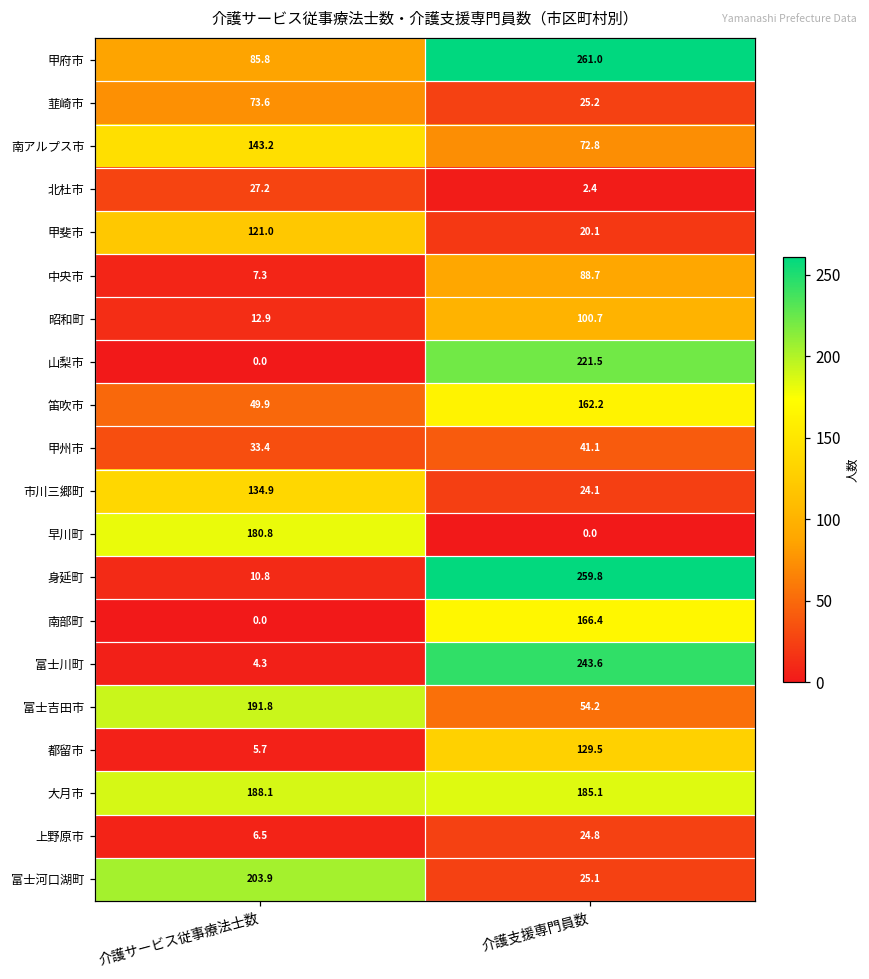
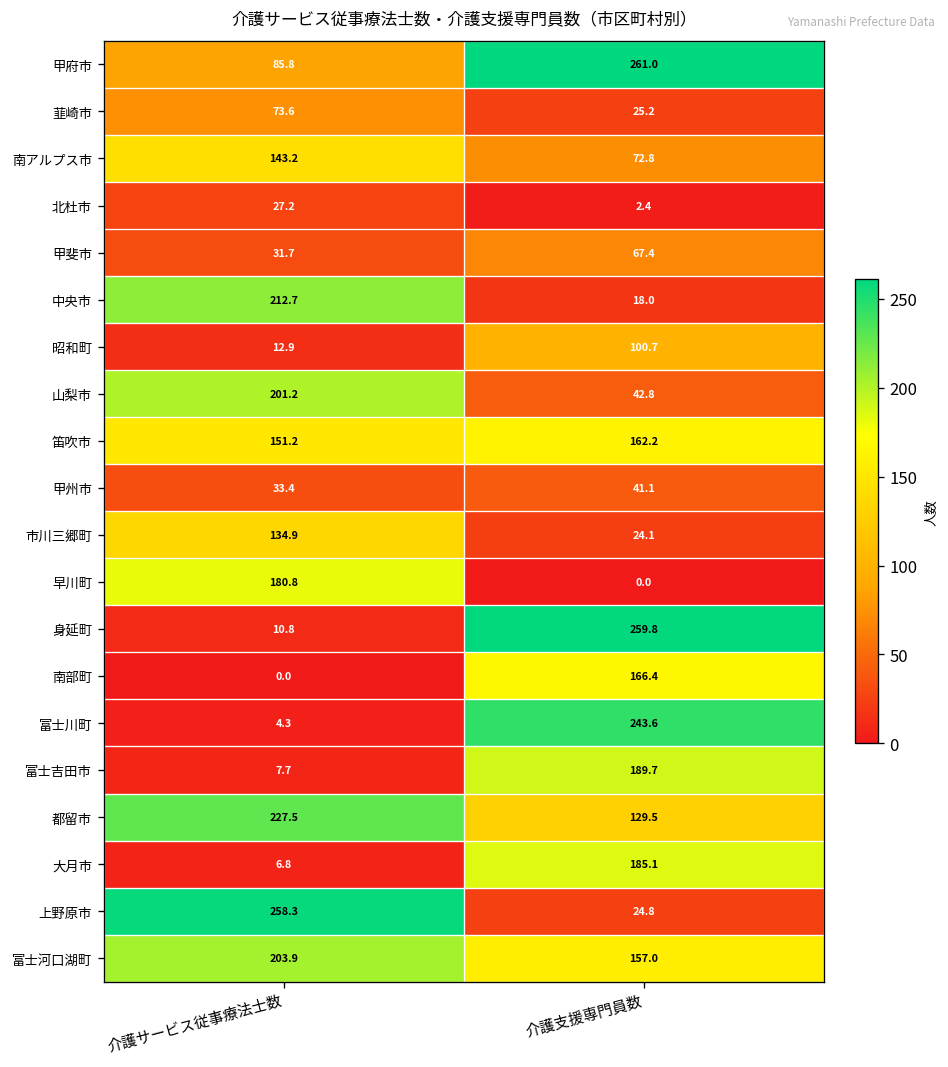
  {
    "甲府市": {
      "介護サービス従事療法士数": 85.8,
      "介護支援専門員数": 261.0
    },
    "韮崎市": {
      "介護サービス従事療法士数": 73.6,
      "介護支援専門員数": 25.2
    },
    "南アルプス市": {
      "介護サービス従事療法士数": 143.2,
      "介護支援専門員数": 72.8
    },
    "北杜市": {
      "介護サービス従事療法士数": 27.2,
      "介護支援専門員数": 2.4
    },
    "甲斐市": {
-     "介護サービス従事療法士数": 121.0,
-     "介護支援専門員数": 20.1
+     "介護サービス従事療法士数": 31.7,
+     "介護支援専門員数": 67.4
    },
    "中央市": {
-     "介護サービス従事療法士数": 7.3,
-     "介護支援専門員数": 88.7
+     "介護サービス従事療法士数": 212.7,
+     "介護支援専門員数": 18.0
    },
    "昭和町": {
      "介護サービス従事療法士数": 12.9,
      "介護支援専門員数": 100.7
    },
    "山梨市": {
-     "介護サービス従事療法士数": 0.0,
-     "介護支援専門員数": 221.5
+     "介護サービス従事療法士数": 201.2,
+     "介護支援専門員数": 42.8
    },
    "笛吹市": {
-     "介護サービス従事療法士数": 49.9,
+     "介護サービス従事療法士数": 151.2,
      "介護支援専門員数": 162.2
    },
    "甲州市": {
      "介護サービス従事療法士数": 33.4,
      "介護支援専門員数": 41.1
    },
    "市川三郷町": {
      "介護サービス従事療法士数": 134.9,
      "介護支援専門員数": 24.1
    },
    "早川町": {
      "介護サービス従事療法士数": 180.8,
      "介護支援専門員数": 0.0
    },
    "身延町": {
      "介護サービス従事療法士数": 10.8,
      "介護支援専門員数": 259.8
    },
    "南部町": {
      "介護サービス従事療法士数": 0.0,
      "介護支援専門員数": 166.4
    },
    "富士川町": {
      "介護サービス従事療法士数": 4.3,
      "介護支援専門員数": 243.6
    },
    "富士吉田市": {
-     "介護サービス従事療法士数": 191.8,
-     "介護支援専門員数": 54.2
+     "介護サービス従事療法士数": 7.7,
+     "介護支援専門員数": 189.7
    },
    "都留市": {
-     "介護サービス従事療法士数": 5.7,
+     "介護サービス従事療法士数": 227.5,
      "介護支援専門員数": 129.5
    },
    "大月市": {
-     "介護サービス従事療法士数": 188.1,
+     "介護サービス従事療法士数": 6.8,
      "介護支援専門員数": 185.1
    },
    "上野原市": {
-     "介護サービス従事療法士数": 6.5,
+     "介護サービス従事療法士数": 258.3,
      "介護支援専門員数": 24.8
    },
    "富士河口湖町": {
      "介護サービス従事療法士数": 203.9,
-     "介護支援専門員数": 25.1
+     "介護支援専門員数": 157.0
    }
  }
